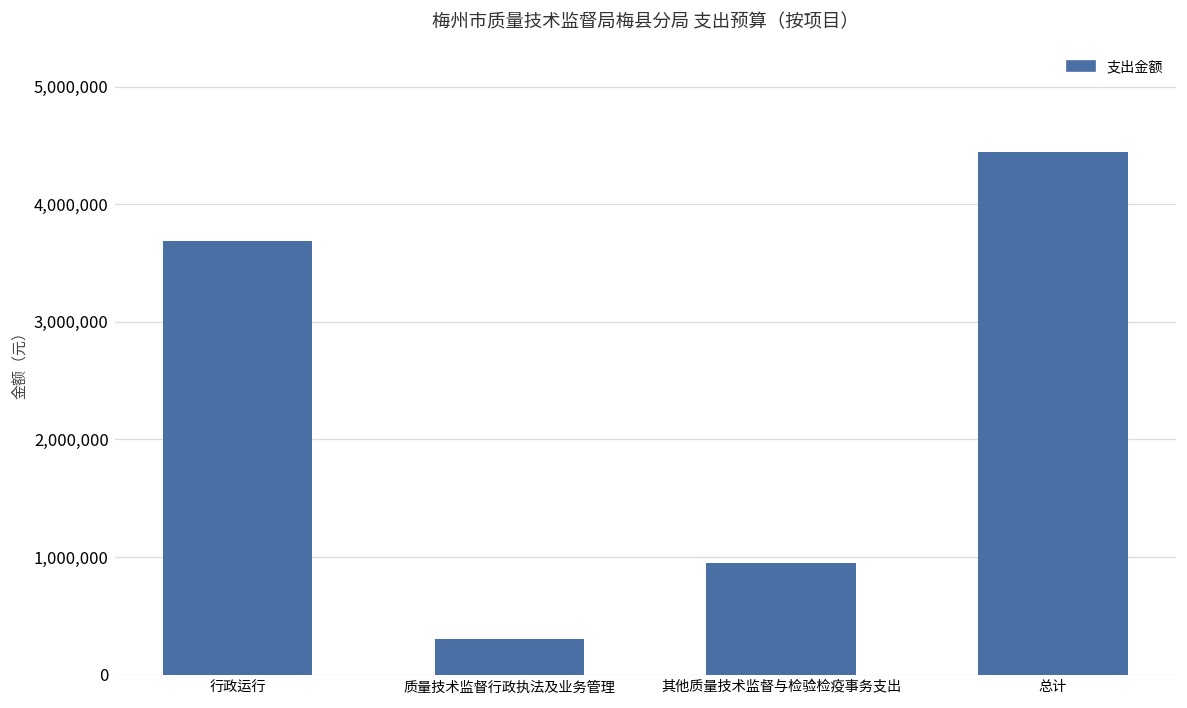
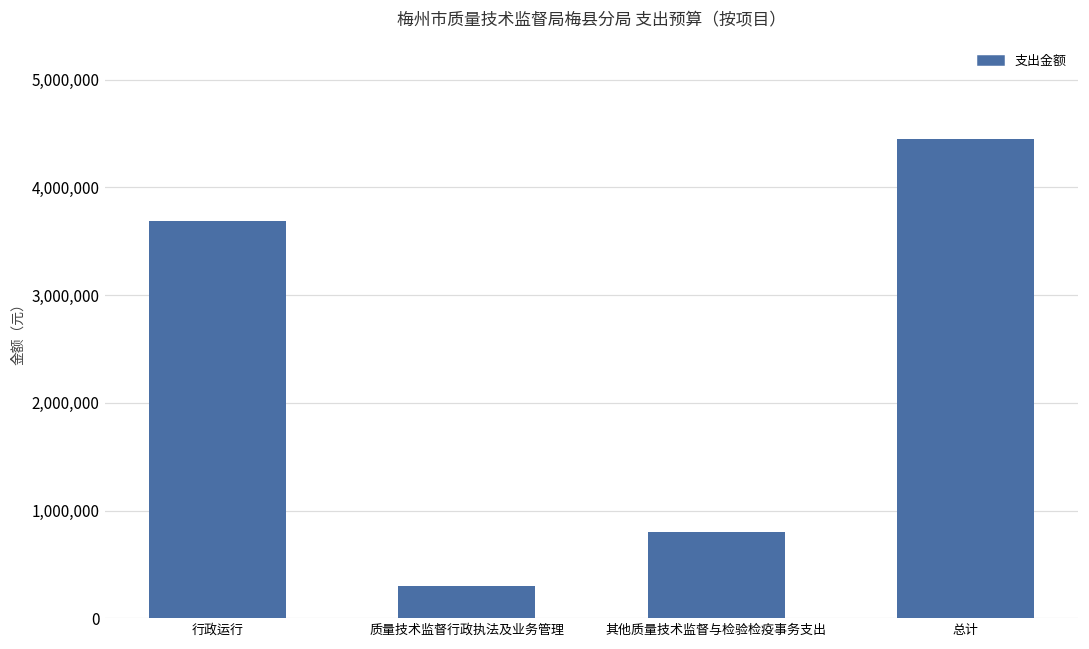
  {
    "行政运行": "3,700,000",
    "质量技术监督行政执法及业务管理": "300,000",
-   "其他质量技术监督与检验检疫事务支出": "1,000,000",
+   "其他质量技术监督与检验检疫事务支出": "800,000",
    "总计": "4,400,000"
  }
